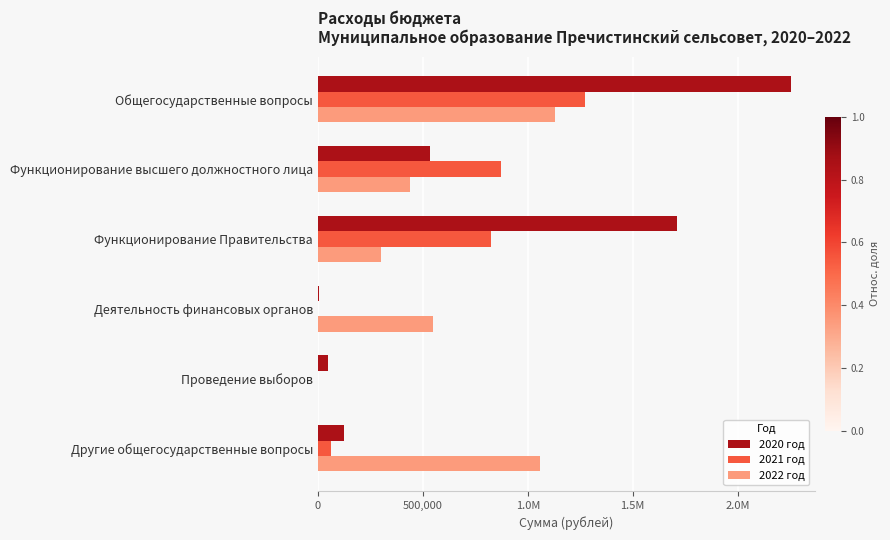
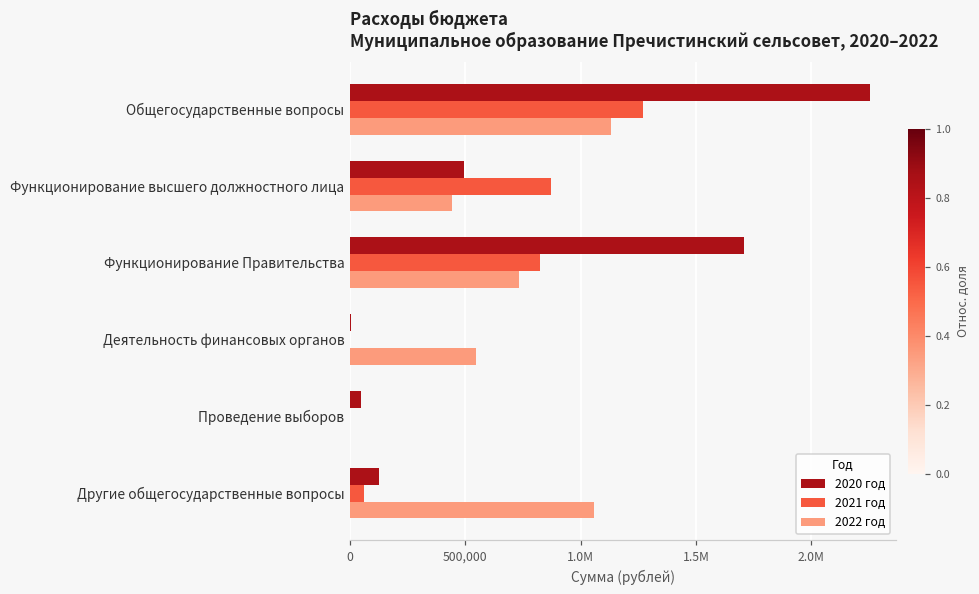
  {
    "2020 год": {
      "Общегосударственные вопросы": "2,260,000",
-     "Функционирование высшего должностного лица": "530,000",
+     "Функционирование высшего должностного лица": "500,000",
      "Функционирование Правительства": "1,710,000",
      "Проведение выборов": "50,000",
      "Другие общегосударственные вопросы": "130,000"
    },
    "2021 год": {
      "Общегосударственные вопросы": "1,270,000",
      "Функционирование высшего должностного лица": "870,000",
      "Функционирование Правительства": "820,000",
      "Деятельность финансовых органов": "0",
      "Проведение выборов": "0",
      "Другие общегосударственные вопросы": "60,000"
    },
    "2022 год": {
      "Общегосударственные вопросы": "1,130,000",
      "Функционирование высшего должностного лица": "440,000",
-     "Функционирование Правительства": "300,000",
+     "Функционирование Правительства": "730,000",
      "Деятельность финансовых органов": "550,000",
      "Проведение выборов": "0",
      "Другие общегосударственные вопросы": "1,060,000"
    }
  }
